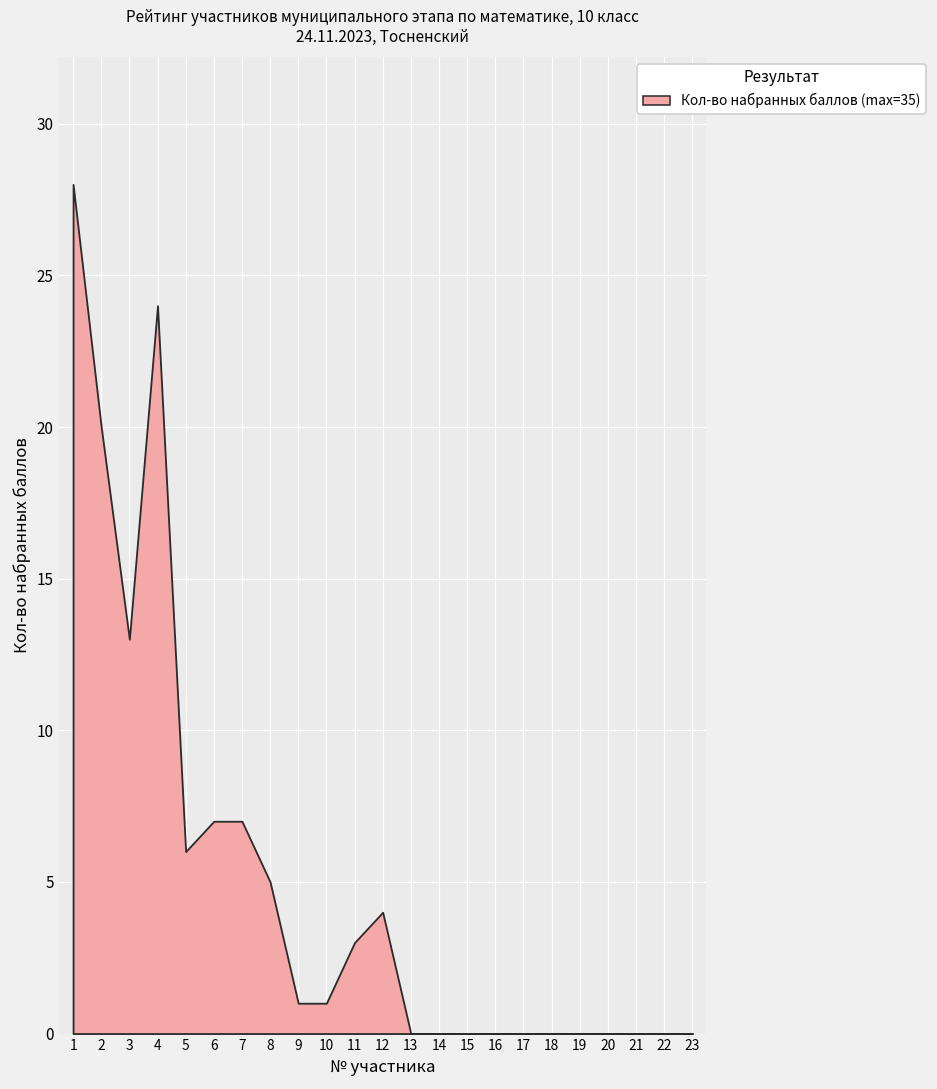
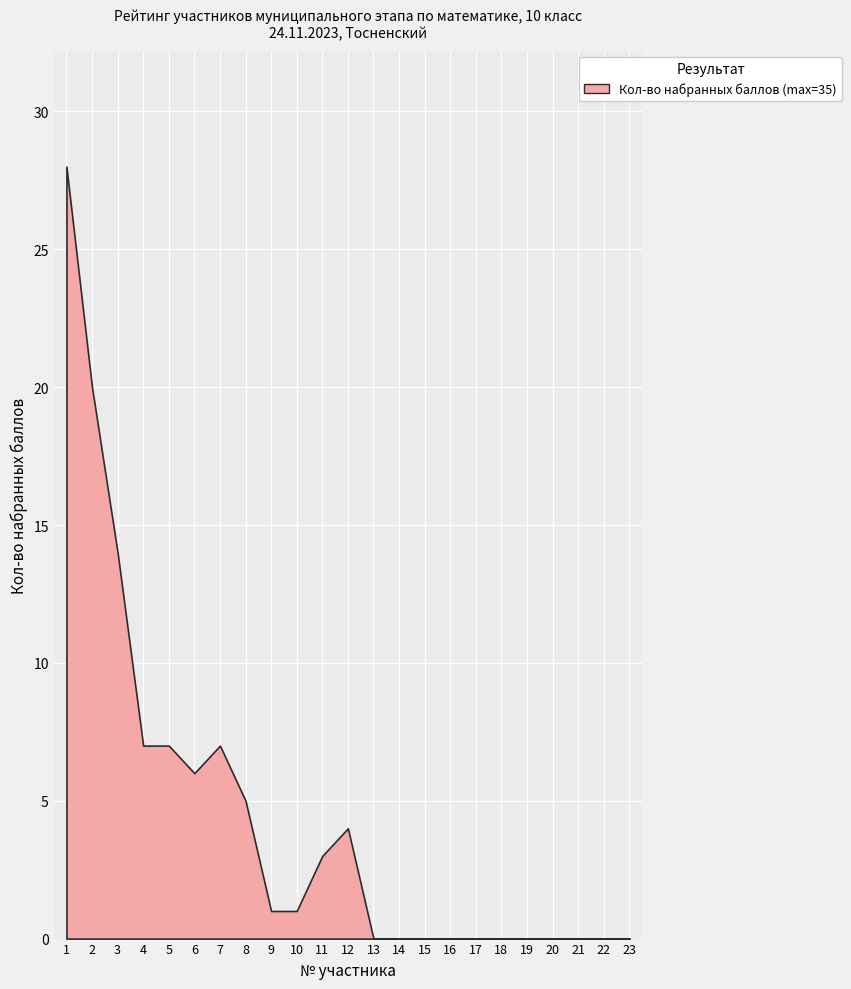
  {
    "1": 28,
    "2": 20,
-   "3": 13,
-   "4": 24,
-   "5": 6,
-   "6": 7,
+   "3": 14,
+   "4": 7,
+   "5": 7,
+   "6": 6,
    "7": 7,
    "8": 5,
    "9": 1,
    "10": 1,
    "11": 3,
    "12": 4,
    "13": 0,
    "14": 0,
    "15": 0,
    "16": 0,
    "17": 0,
    "18": 0,
    "19": 0,
    "20": 0,
    "21": 0,
    "22": 0,
    "23": 0
  }
